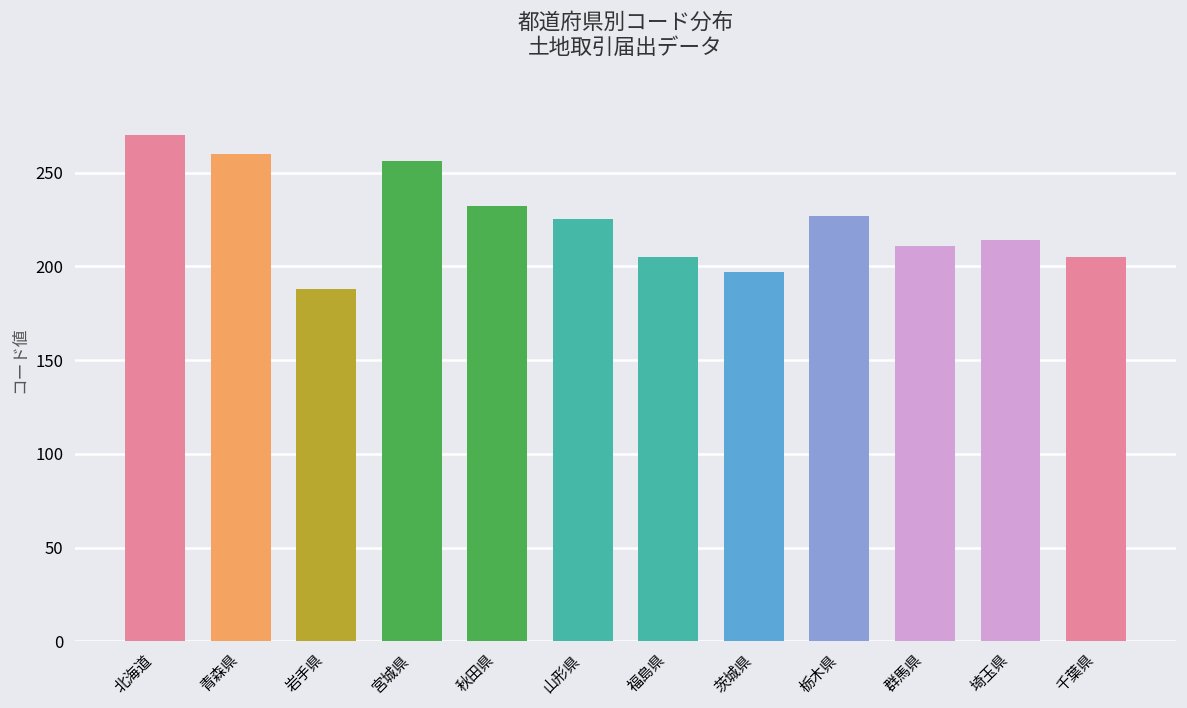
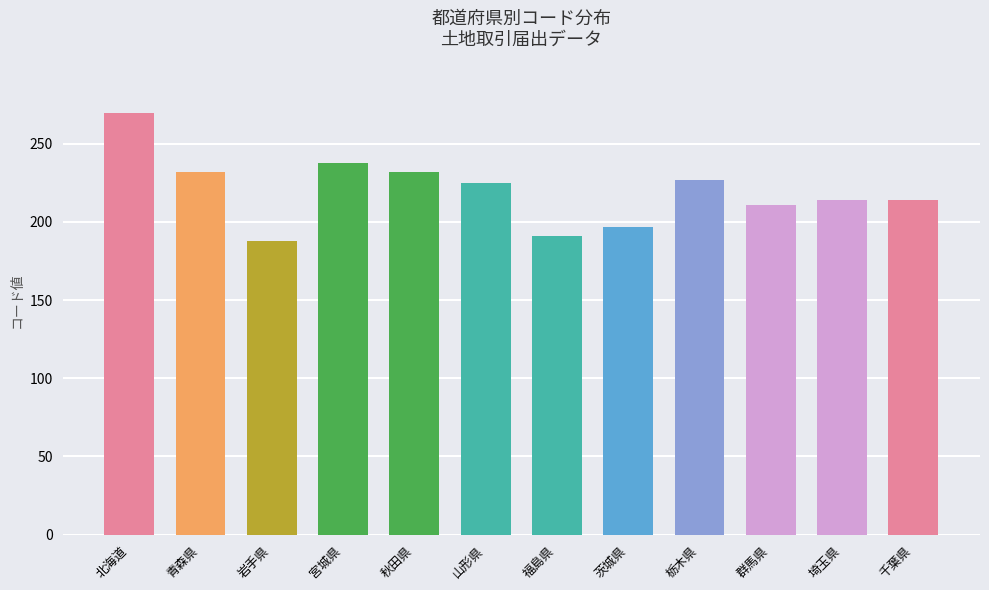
  {
    "北海道": 270,
-   "青森県": 260,
+   "青森県": 232,
    "岩手県": 188,
-   "宮城県": 256,
+   "宮城県": 238,
    "秋田県": 232,
    "山形県": 225,
-   "福島県": 205,
+   "福島県": 191,
    "茨城県": 197,
    "栃木県": 227,
    "群馬県": 211,
    "埼玉県": 214,
-   "千葉県": 205
+   "千葉県": 214
  }
